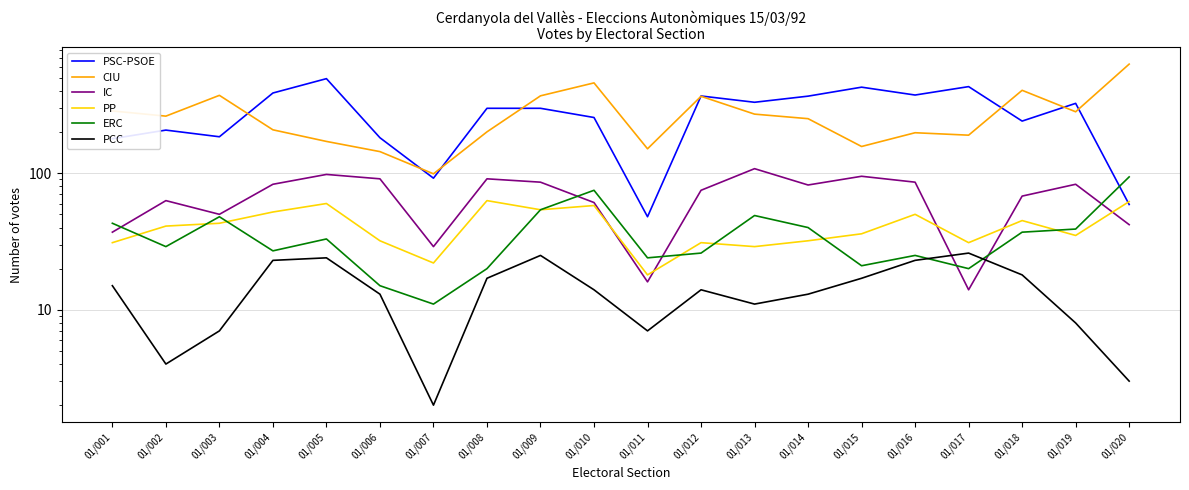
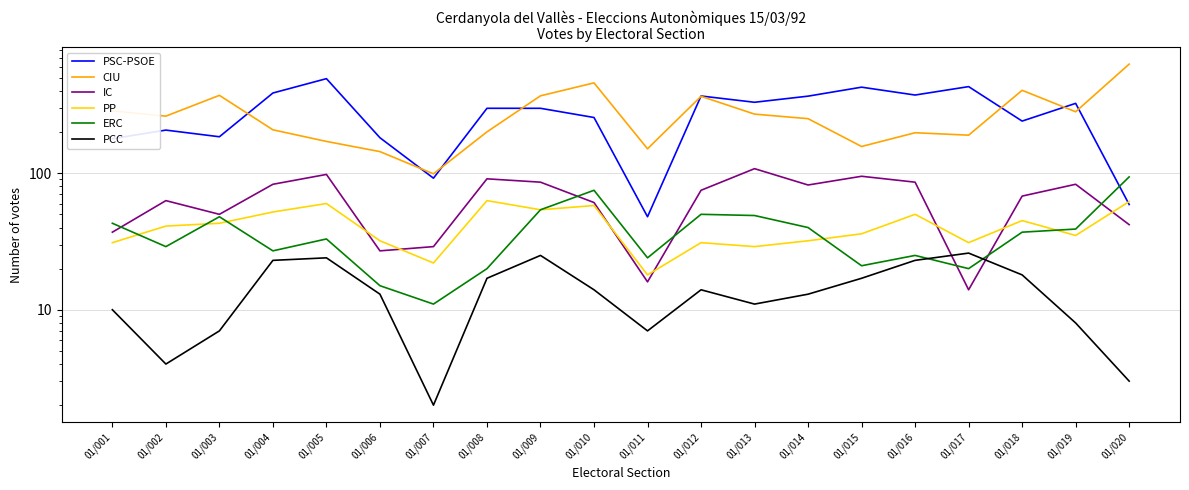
  {
    "PSC-PSOE": {
      "01/002": 210,
      "01/003": 190,
      "01/004": 390,
      "01/005": 490,
      "01/006": 180,
      "01/007": 90,
      "01/008": 300,
      "01/009": 300,
      "01/010": 260,
      "01/011": 48,
      "01/013": 330,
      "01/014": 370,
      "01/015": 430,
      "01/016": 370,
      "01/017": 430,
      "01/018": 240,
      "01/019": 330,
      "01/020": 59
    },
    "IC": {
      "01/001": 37,
      "01/002": 60,
      "01/004": 80,
      "01/005": 100,
-     "01/006": 90,
+     "01/006": 27,
      "01/007": 29,
      "01/008": 90,
      "01/009": 90,
      "01/010": 60,
      "01/011": 16,
      "01/012": 80,
      "01/013": 110,
      "01/014": 80,
      "01/015": 100,
      "01/016": 90,
      "01/017": 14,
      "01/018": 70,
      "01/019": 80,
      "01/020": 42
    },
    "ERC": {
      "01/001": 43,
      "01/002": 29,
      "01/004": 27,
      "01/005": 33,
      "01/006": 15,
      "01/007": 11,
      "01/008": 20,
      "01/010": 80,
      "01/011": 24,
-     "01/012": 26,
+     "01/012": 50,
      "01/013": 49,
      "01/014": 40,
      "01/015": 21,
      "01/016": 25,
      "01/017": 20,
      "01/018": 37,
      "01/019": 39,
      "01/020": 90
    },
    "PCC": {
-     "01/001": 15,
+     "01/001": 10,
      "01/002": 4,
      "01/003": 7,
      "01/004": 23,
      "01/005": 24,
      "01/006": 13,
      "01/007": 2,
      "01/008": 17,
      "01/009": 25,
      "01/010": 14,
      "01/011": 7,
      "01/012": 14,
      "01/013": 11,
      "01/014": 13,
      "01/015": 17,
      "01/016": 23,
      "01/017": 26,
      "01/018": 18,
      "01/019": 8,
      "01/020": 3
    }
  }
